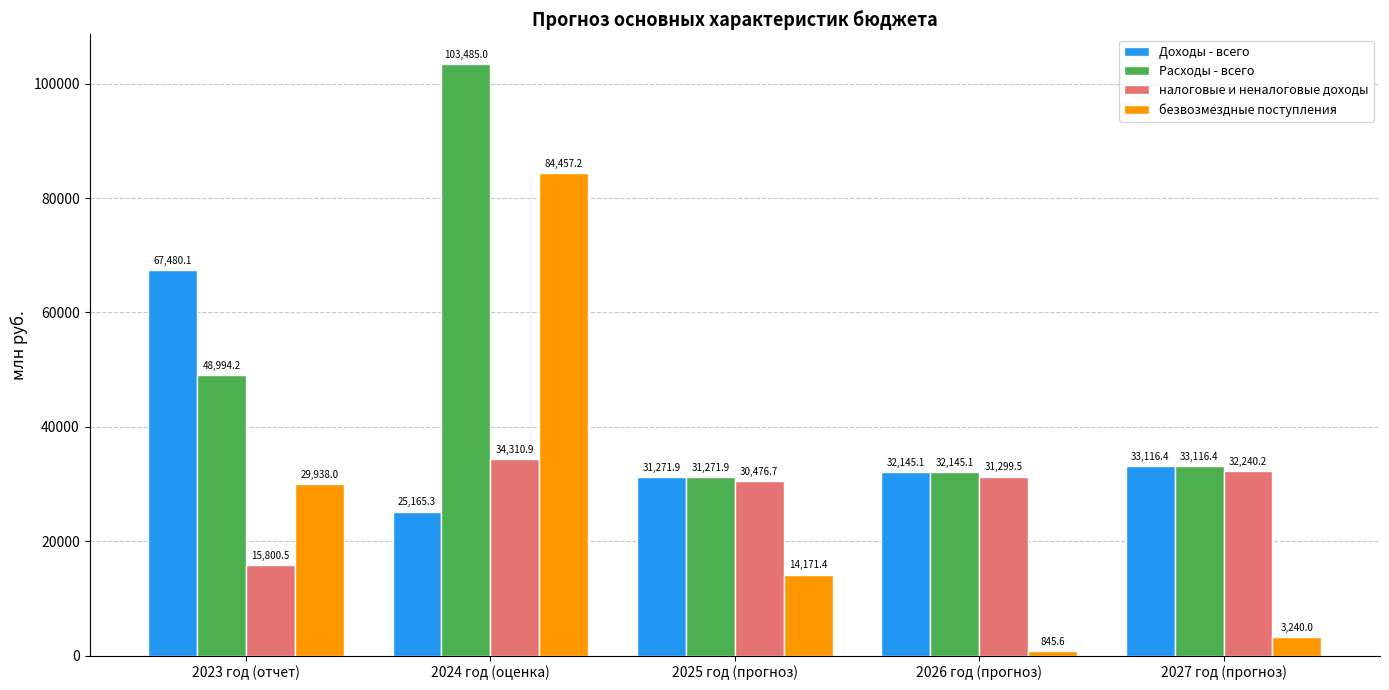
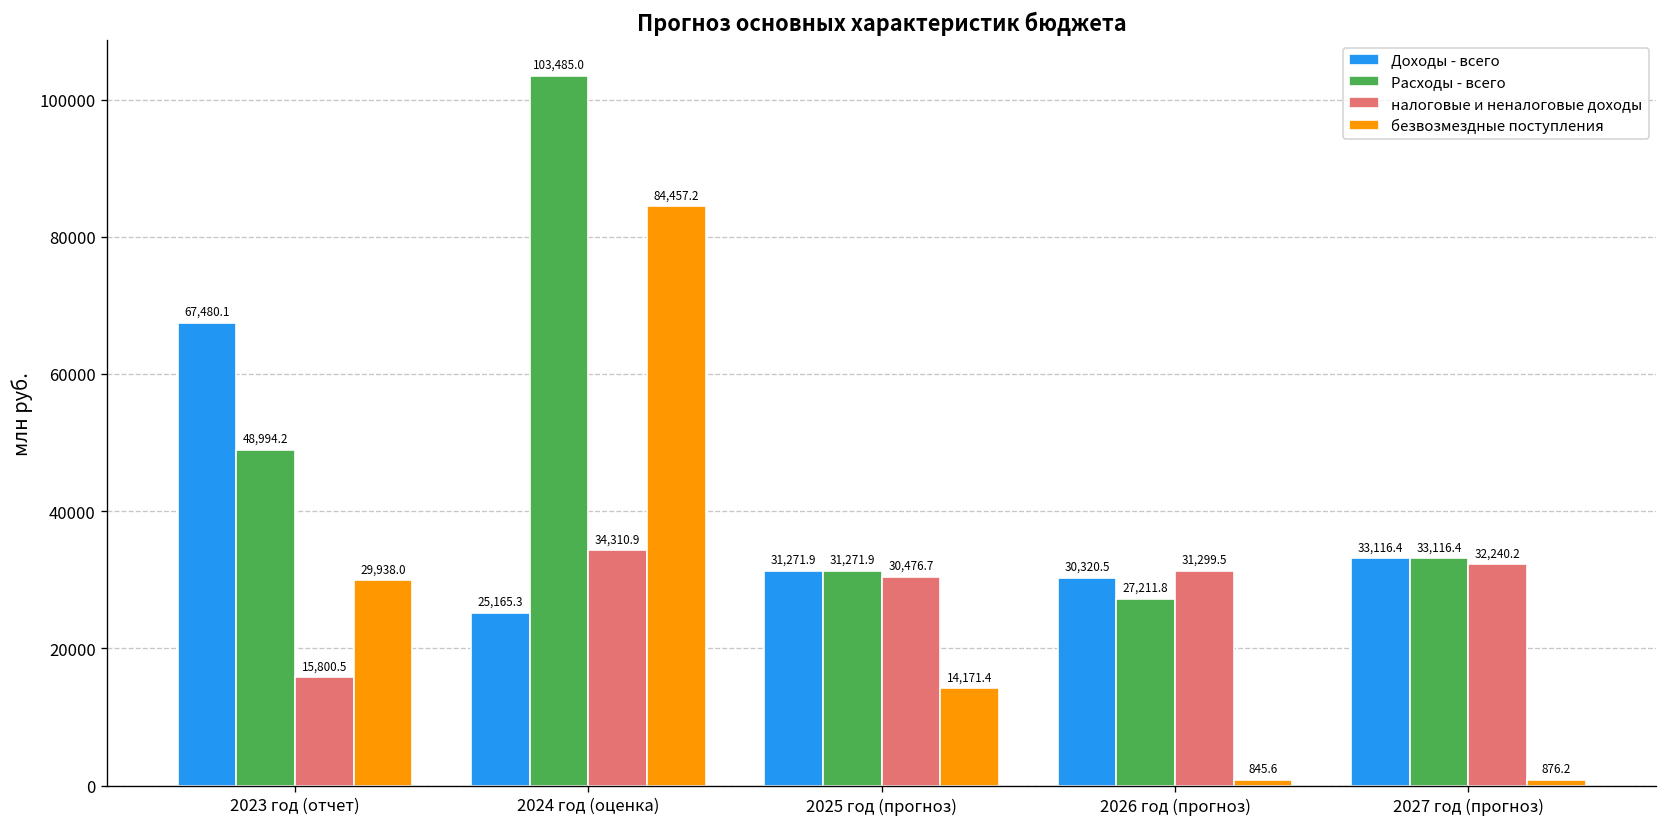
  {
    "Доходы - всего": {
      "2023 год (отчет)": "67,480.1",
      "2024 год (оценка)": "25,165.3",
      "2025 год (прогноз)": "31,271.9",
-     "2026 год (прогноз)": "32,145.1",
+     "2026 год (прогноз)": "30,320.5",
      "2027 год (прогноз)": "33,116.4"
    },
    "Расходы - всего": {
      "2023 год (отчет)": "48,994.2",
      "2024 год (оценка)": "103,485.0",
      "2025 год (прогноз)": "31,271.9",
-     "2026 год (прогноз)": "32,145.1",
+     "2026 год (прогноз)": "27,211.8",
      "2027 год (прогноз)": "33,116.4"
    },
    "налоговые и неналоговые доходы": {
      "2023 год (отчет)": "15,800.5",
      "2024 год (оценка)": "34,310.9",
      "2025 год (прогноз)": "30,476.7",
      "2026 год (прогноз)": "31,299.5",
      "2027 год (прогноз)": "32,240.2"
    },
    "безвозмездные поступления": {
      "2023 год (отчет)": "29,938.0",
      "2024 год (оценка)": "84,457.2",
      "2025 год (прогноз)": "14,171.4",
      "2026 год (прогноз)": "845.6",
-     "2027 год (прогноз)": "3,240.0"
+     "2027 год (прогноз)": "876.2"
    }
  }
